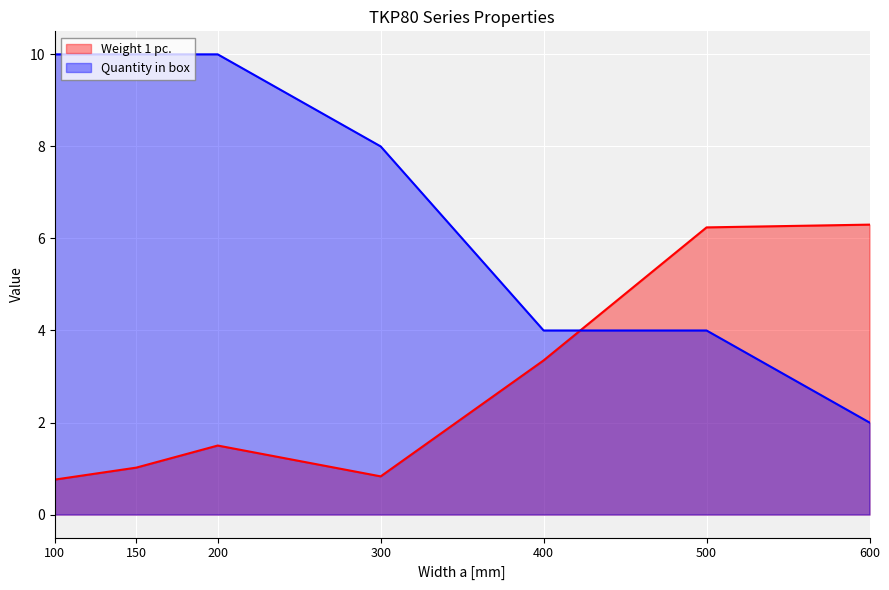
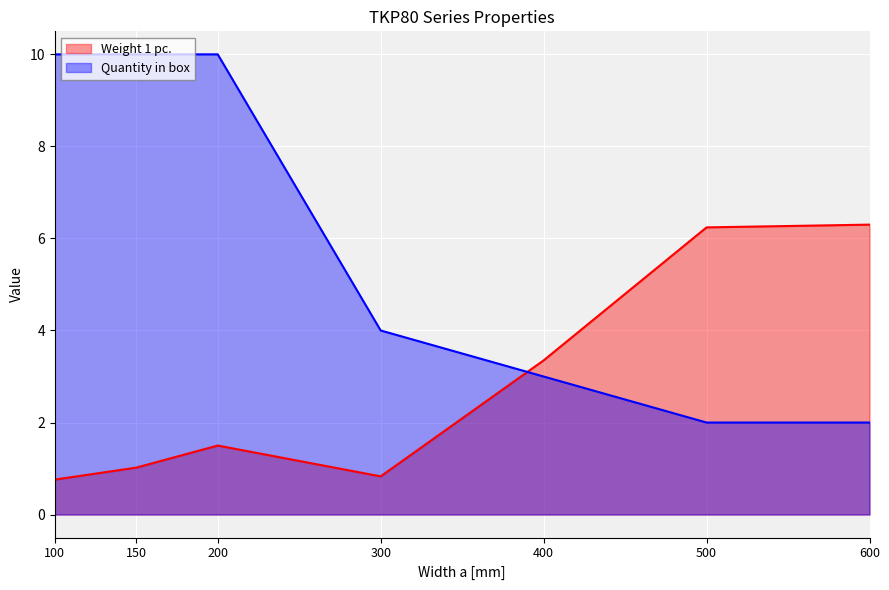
  {
    "Weight 1 pc.": {
      "100": 0.8,
      "150": 1,
      "200": 1.5,
      "300": 0.8,
      "400": 3.4,
      "500": 6.2,
      "600": 6.3
    },
    "Quantity in box": {
      "100": 10,
      "200": 10,
-     "300": 8,
-     "400": 4,
-     "500": 4,
+     "300": 4,
+     "400": 3,
+     "500": 2,
      "600": 2
    }
  }
